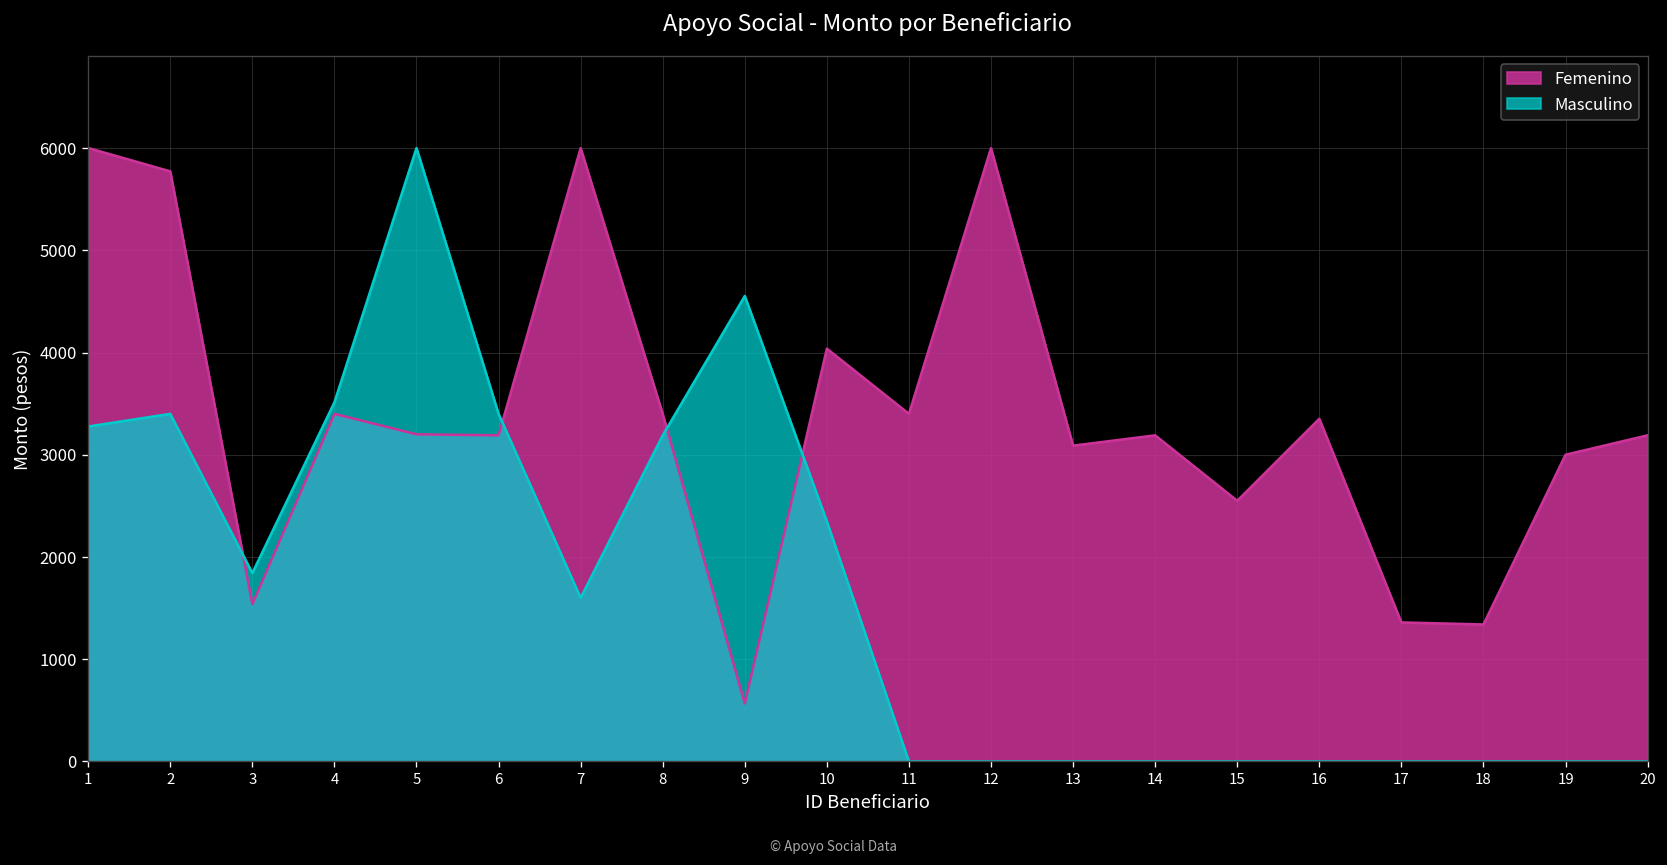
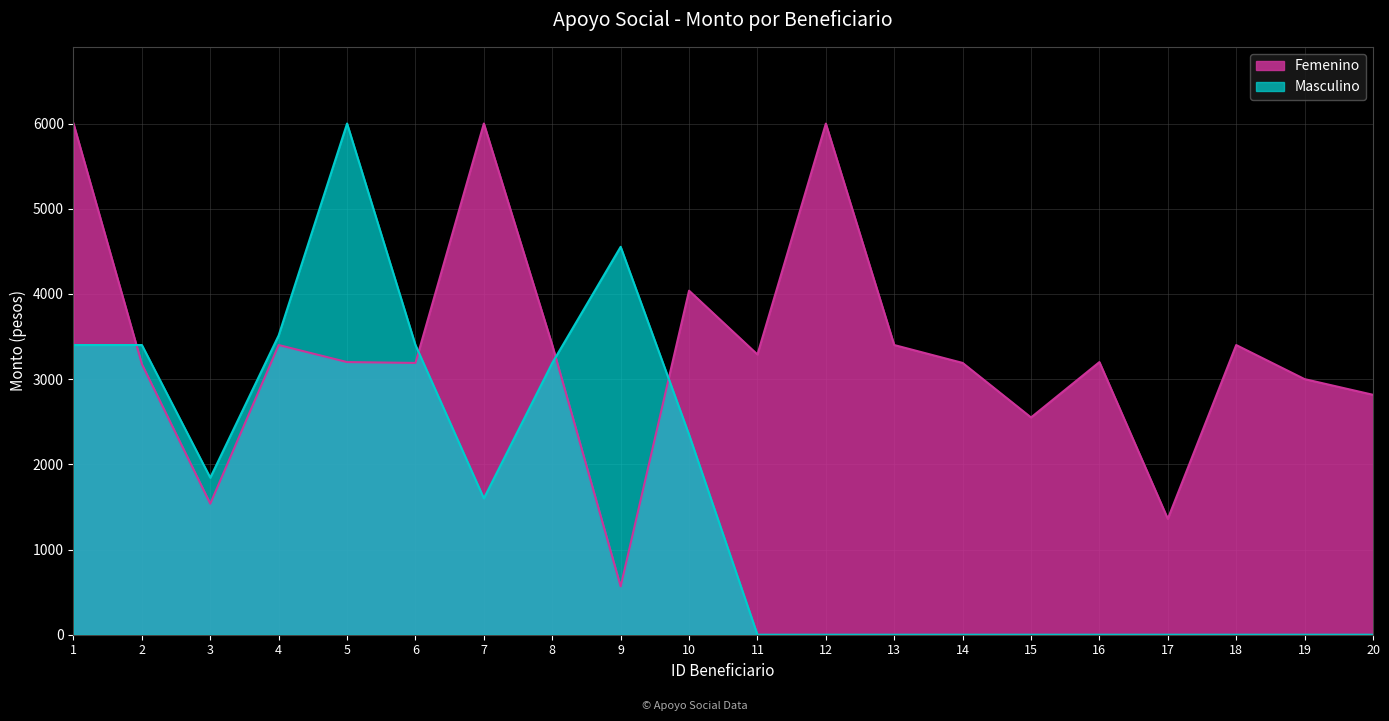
  {
    "Femenino": {
      "1": 6000,
-     "2": 5800,
+     "2": 3200,
      "3": 1500,
      "4": 3400,
      "5": 3200,
      "6": 3200,
      "7": 6000,
      "8": 3400,
      "9": 600,
      "10": 4000,
-     "11": 3400,
+     "11": 3300,
      "12": 6000,
-     "13": 3100,
+     "13": 3400,
      "14": 3200,
      "15": 2600,
-     "16": 3400,
+     "16": 3200,
      "17": 1400,
-     "18": 1300,
+     "18": 3400,
      "19": 3000,
-     "20": 3200
+     "20": 2800
    },
    "Masculino": {
-     "1": 3300,
+     "1": 3400,
      "2": 3400,
      "3": 1800,
      "4": 3500,
      "5": 6000,
      "6": 3400,
      "7": 1600,
      "8": 3200,
      "9": 4600,
      "10": 2300,
      "11": 0,
      "12": 0,
      "13": 0,
      "14": 0,
      "15": 0,
      "16": 0,
      "17": 0,
      "18": 0,
      "19": 0,
      "20": 0
    }
  }
